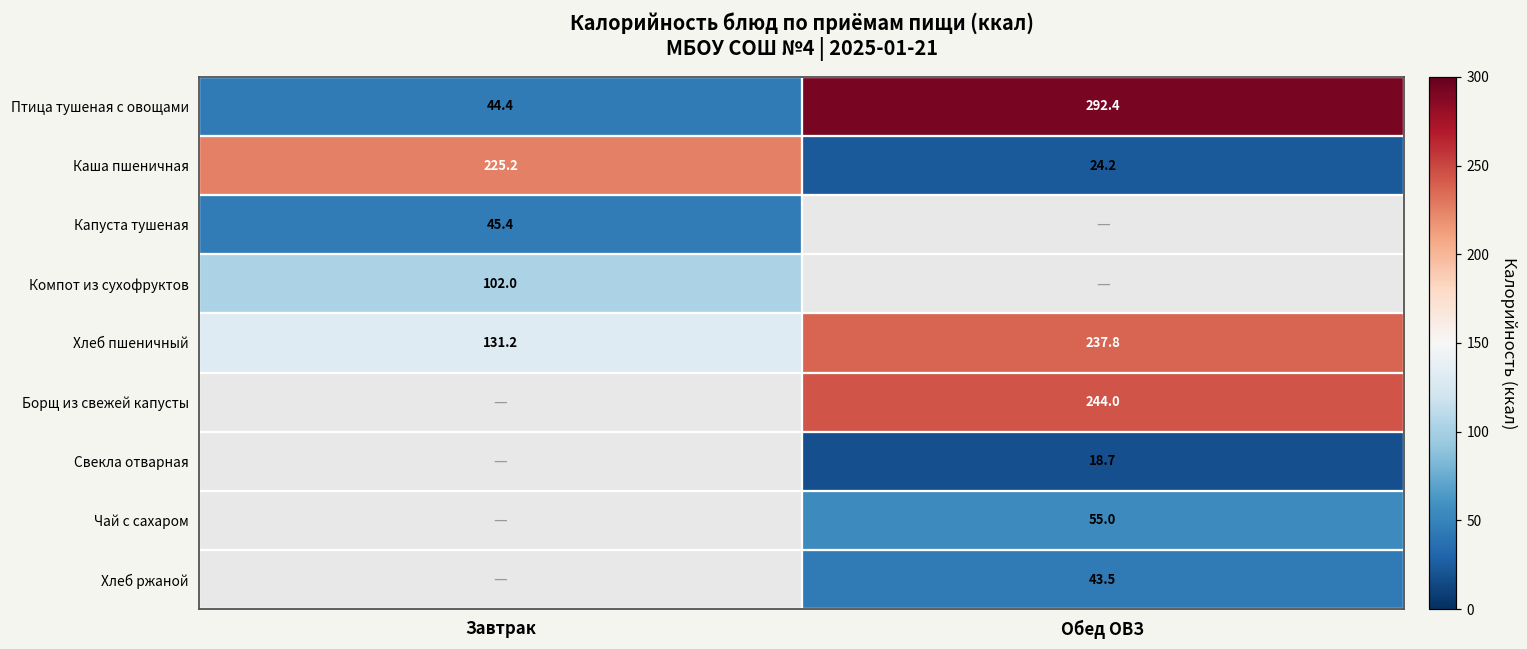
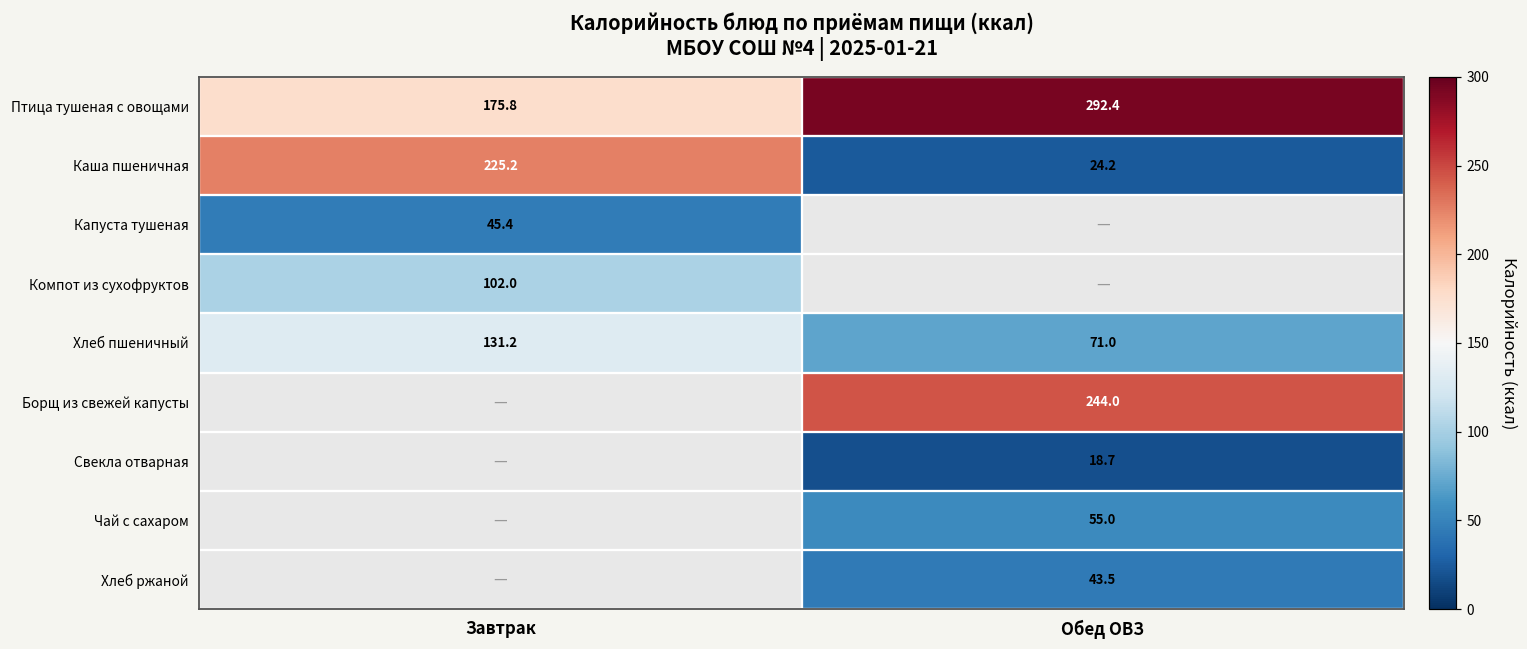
  {
    "Птица тушеная с овощами": {
-     "Завтрак": 44.4,
+     "Завтрак": 175.8,
      "Обед ОВЗ": 292.4
    },
    "Каша пшеничная": {
      "Завтрак": 225.2,
      "Обед ОВЗ": 24.2
    },
    "Капуста тушеная": {
      "Завтрак": 45.4
    },
    "Компот из сухофруктов": {
      "Завтрак": 102.0
    },
    "Хлеб пшеничный": {
      "Завтрак": 131.2,
-     "Обед ОВЗ": 237.8
+     "Обед ОВЗ": 71.0
    },
    "Борщ из свежей капусты": {
      "Обед ОВЗ": 244.0
    },
    "Свекла отварная": {
      "Обед ОВЗ": 18.7
    },
    "Чай с сахаром": {
      "Обед ОВЗ": 55.0
    },
    "Хлеб ржаной": {
      "Обед ОВЗ": 43.5
    }
  }
